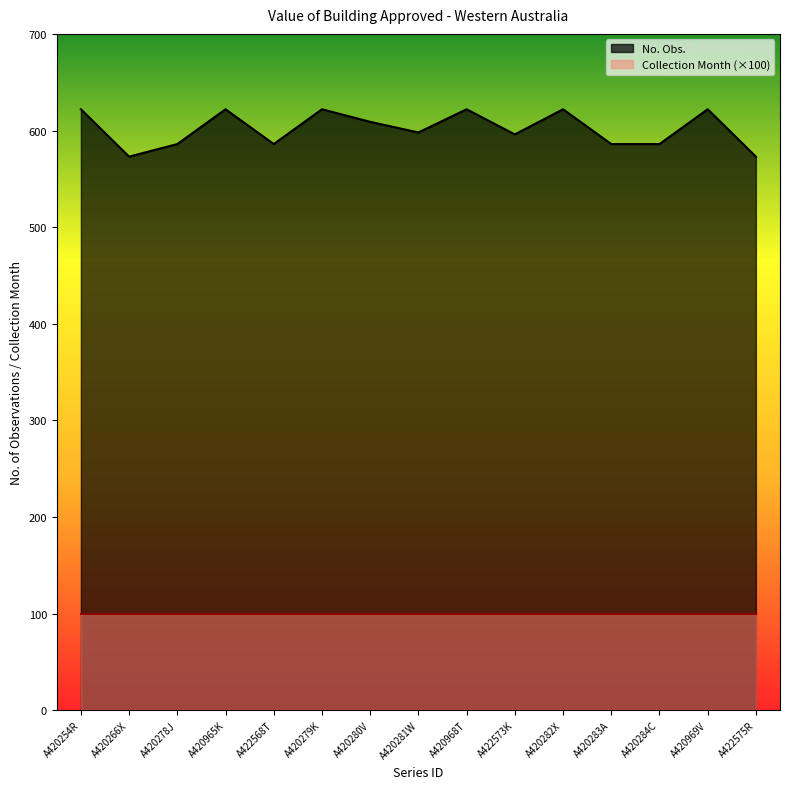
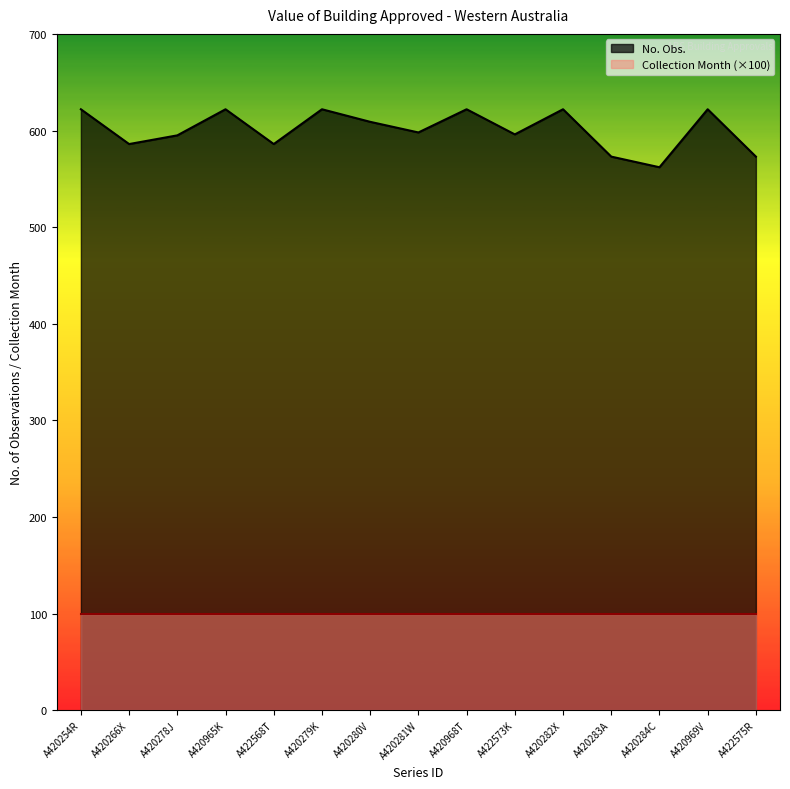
  {
    "No. Obs.": {
      "A420254R": 620,
-     "A420266X": 570,
-     "A420278J": 590,
+     "A420266X": 590,
+     "A420278J": 600,
      "A420965K": 620,
      "A422568T": 590,
      "A420279K": 620,
      "A420280V": 610,
      "A420281W": 600,
      "A420968T": 620,
      "A422573K": 600,
      "A420282X": 620,
-     "A420283A": 590,
-     "A420284C": 590,
+     "A420283A": 570,
+     "A420284C": 560,
      "A420969V": 620,
      "A422575R": 570
    },
    "Collection Month (×100)": {
      "A420254R": 100,
      "A420266X": 100,
      "A420278J": 100,
      "A420965K": 100,
      "A422568T": 100,
      "A420279K": 100,
      "A420280V": 100,
      "A420281W": 100,
      "A420968T": 100,
      "A422573K": 100,
      "A420282X": 100,
      "A420283A": 100,
      "A420284C": 100,
      "A420969V": 100,
      "A422575R": 100
    }
  }
